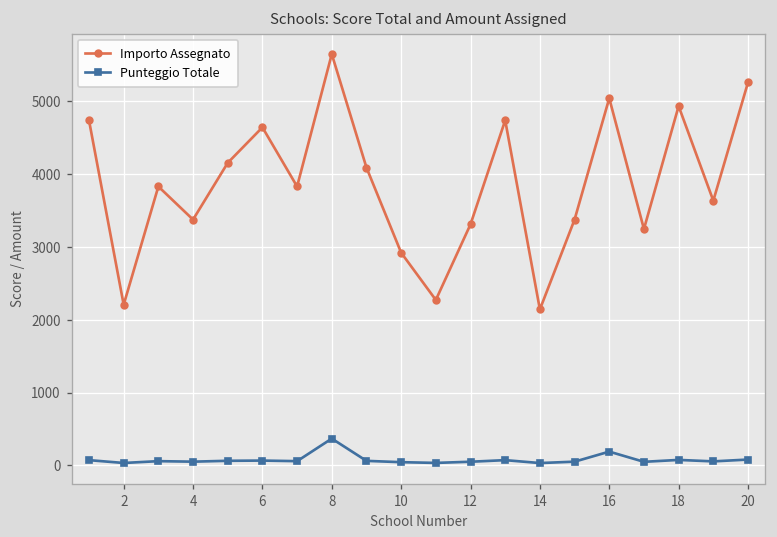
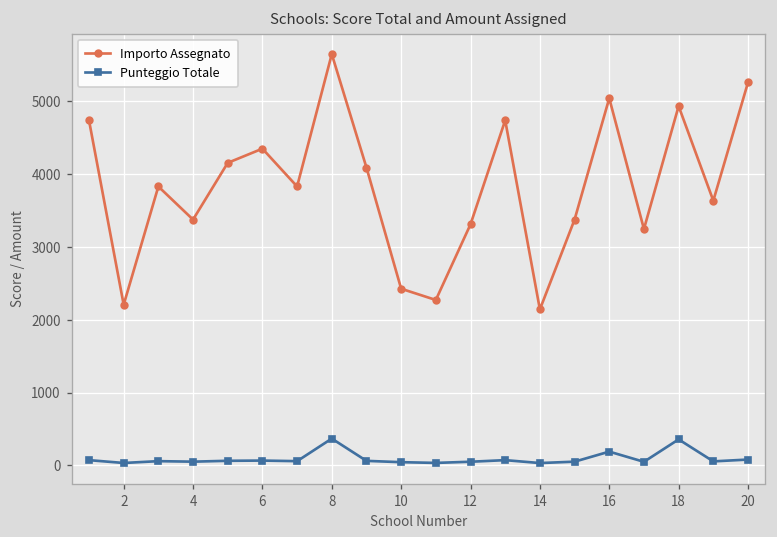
  {
    "Importo Assegnato": {
      "2": 2200,
      "4": 3400,
-     "6": 4600,
+     "6": 4300,
      "8": 5600,
-     "10": 2900,
+     "10": 2400,
      "12": 3300,
      "14": 2100,
      "16": 5000,
      "18": 4900,
      "20": 5300
    },
    "Punteggio Totale": {
      "2": 0,
      "4": 100,
      "6": 100,
      "8": 400,
      "10": 0,
      "12": 100,
      "14": 0,
      "16": 200,
-     "18": 100,
+     "18": 400,
      "20": 100
    }
  }
